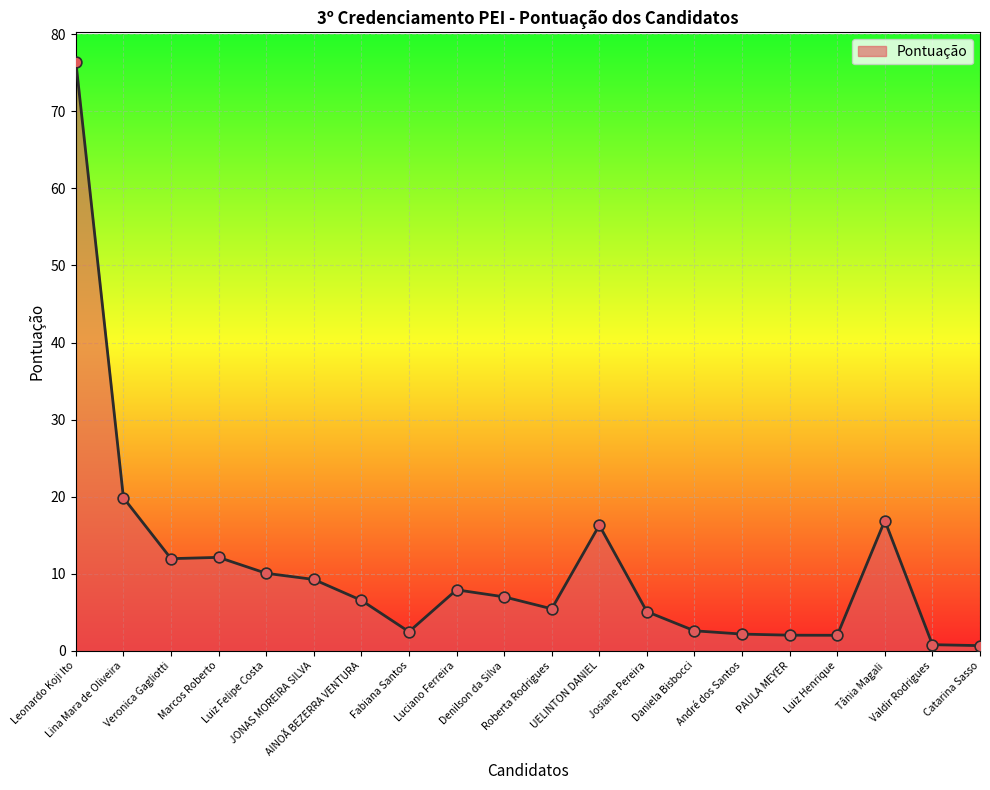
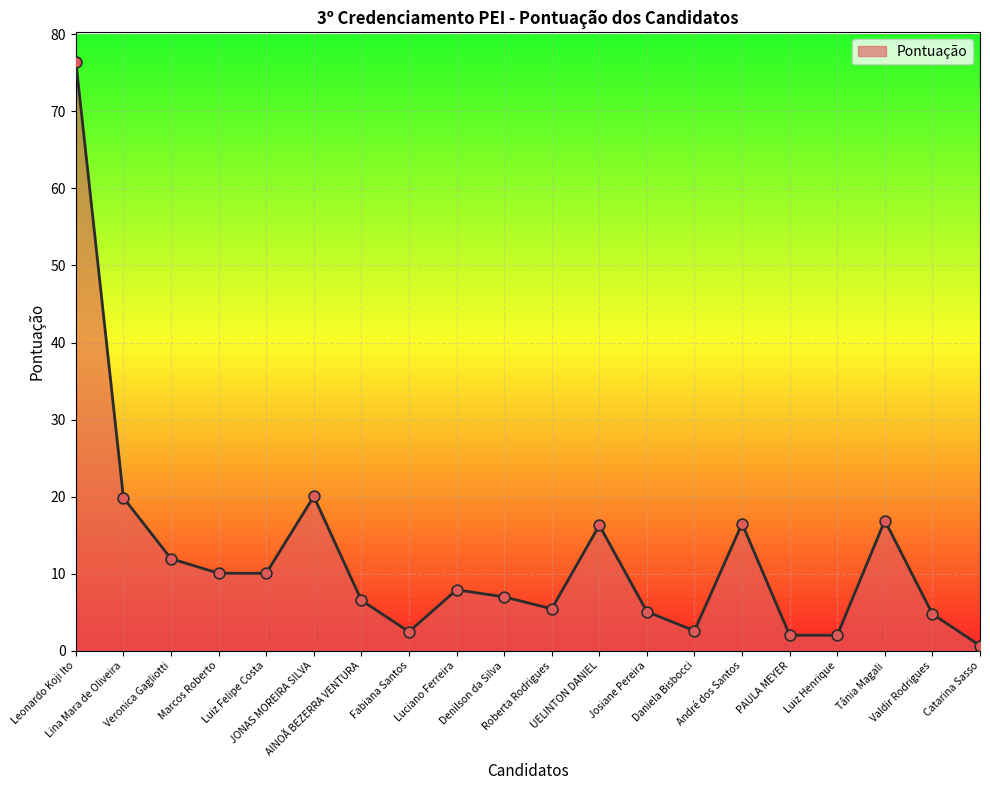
  {
    "Leonardo Koji Ito": 76,
    "Lina Mara de Oliveira": 20,
    "Veronica Gagliotti": 12,
-   "Marcos Roberto": 12,
+   "Marcos Roberto": 10,
    "Luiz Felipe Costa": 10,
-   "JONAS MOREIRA SILVA": 9,
+   "JONAS MOREIRA SILVA": 20,
    "AINOÃ BEZERRA VENTURA": 7,
    "Fabiana Santos": 2,
    "Luciano Ferreira": 8,
    "Denilson da Silva": 7,
    "Roberta Rodrigues": 5,
    "UELINTON DANIEL": 16,
    "Josiane Pereira": 5,
    "Daniela Bisbocci": 3,
-   "André dos Santos": 2,
+   "André dos Santos": 16,
    "PAULA MEYER": 2,
    "Luiz Henrique": 2,
    "Tânia Magali": 17,
-   "Valdir Rodrigues": 1,
+   "Valdir Rodrigues": 5,
    "Catarina Sasso": 1
  }
